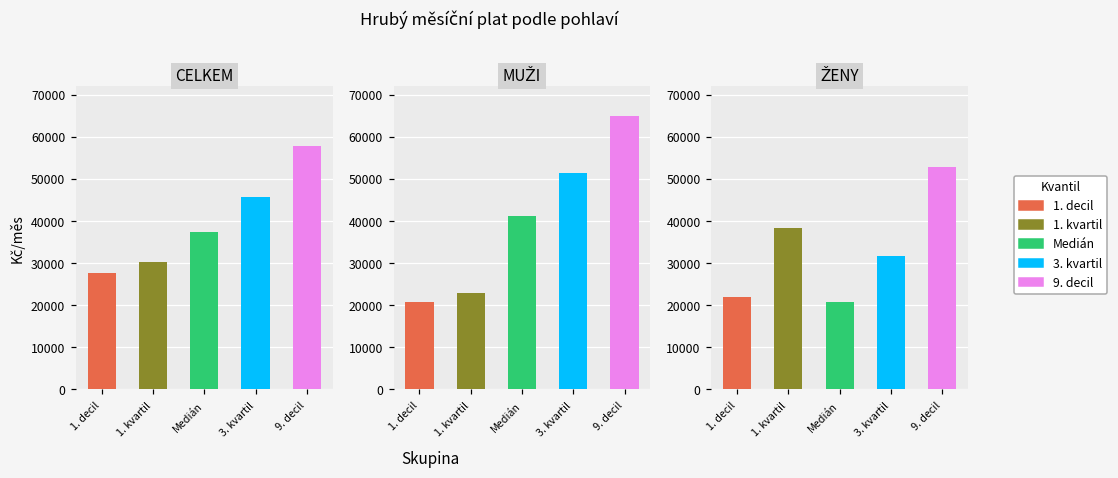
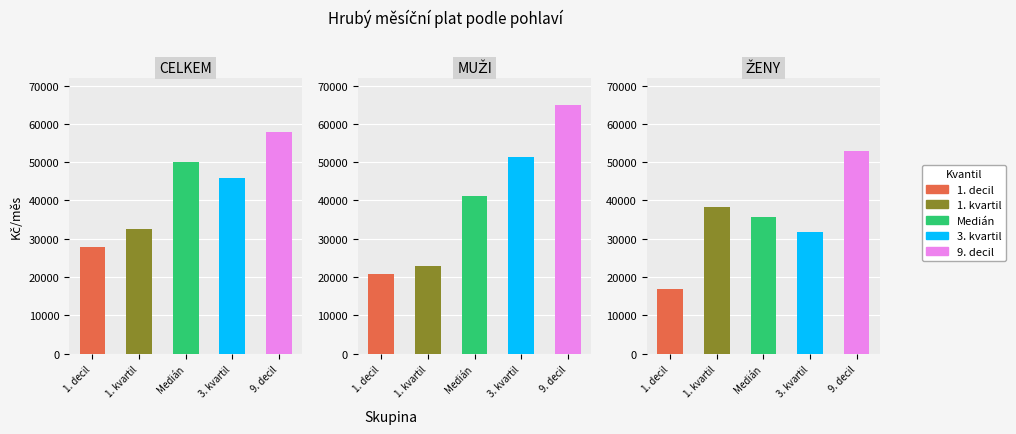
  {
    "CELKEM": {
      "1. decil": 28000,
-     "1. kvartil": 30000,
-     "Medián": 37000,
+     "1. kvartil": 33000,
+     "Medián": 50000,
      "3. kvartil": 46000,
      "9. decil": 58000
    },
    "MUŽI": {
      "1. decil": 21000,
      "1. kvartil": 23000,
      "Medián": 41000,
      "3. kvartil": 51000,
      "9. decil": 65000
    },
    "ŽENY": {
-     "1. decil": 22000,
+     "1. decil": 17000,
      "1. kvartil": 38000,
-     "Medián": 21000,
+     "Medián": 36000,
      "3. kvartil": 32000,
      "9. decil": 53000
    }
  }
